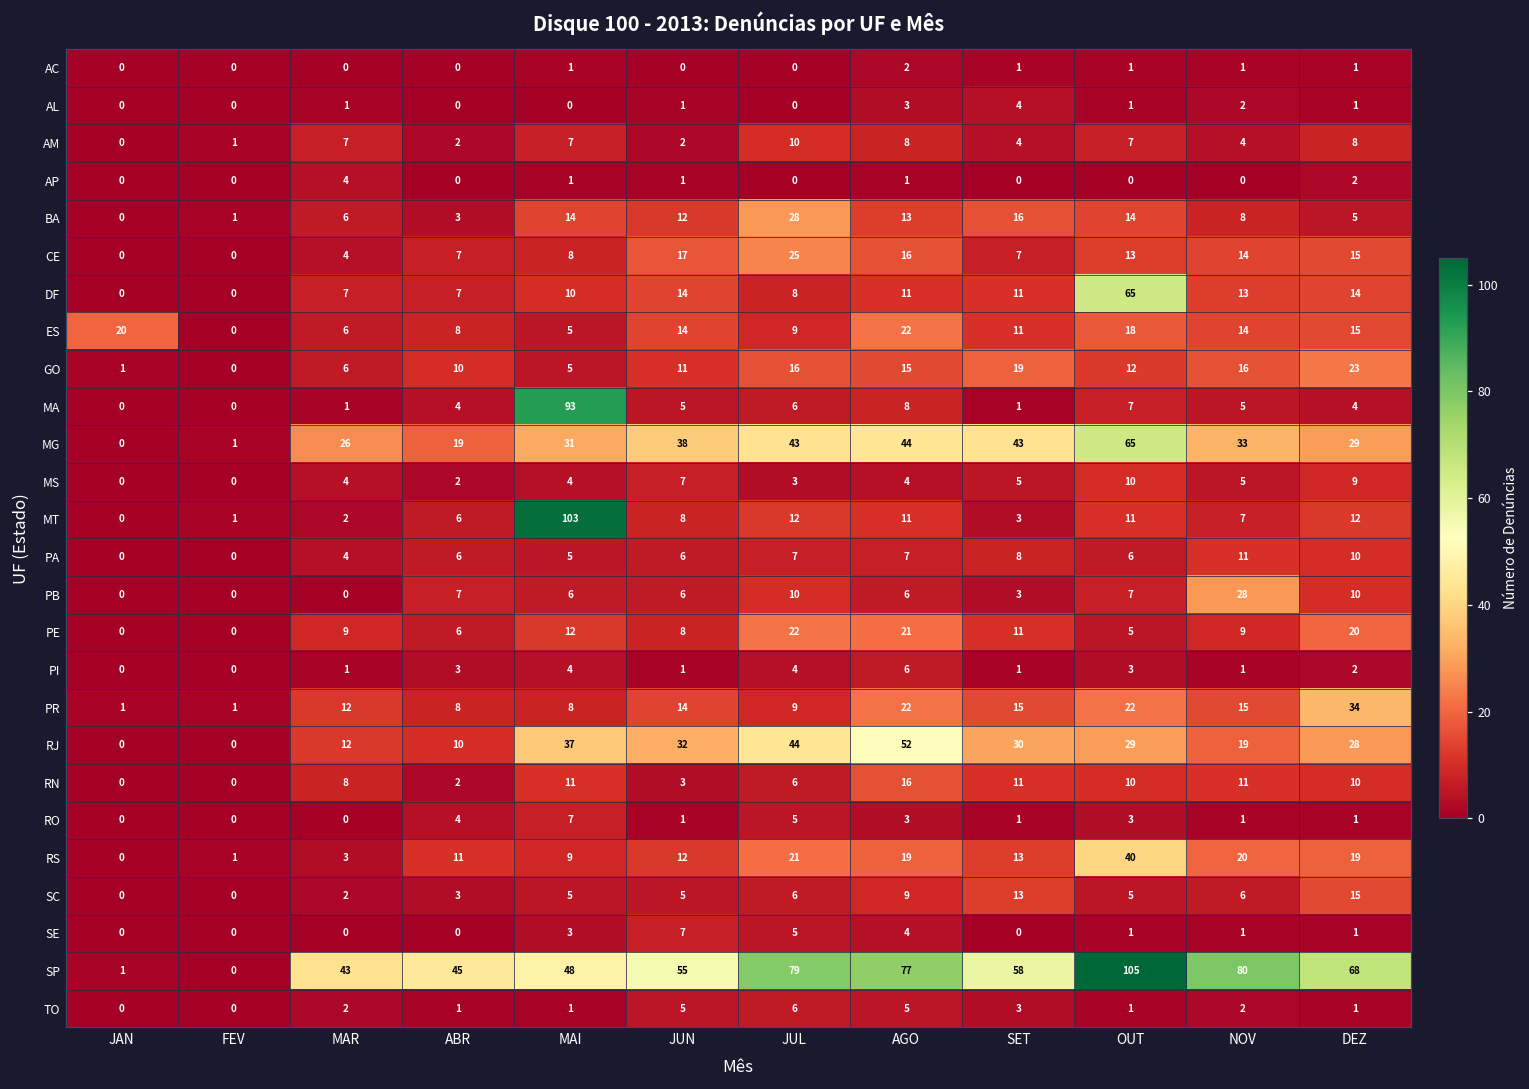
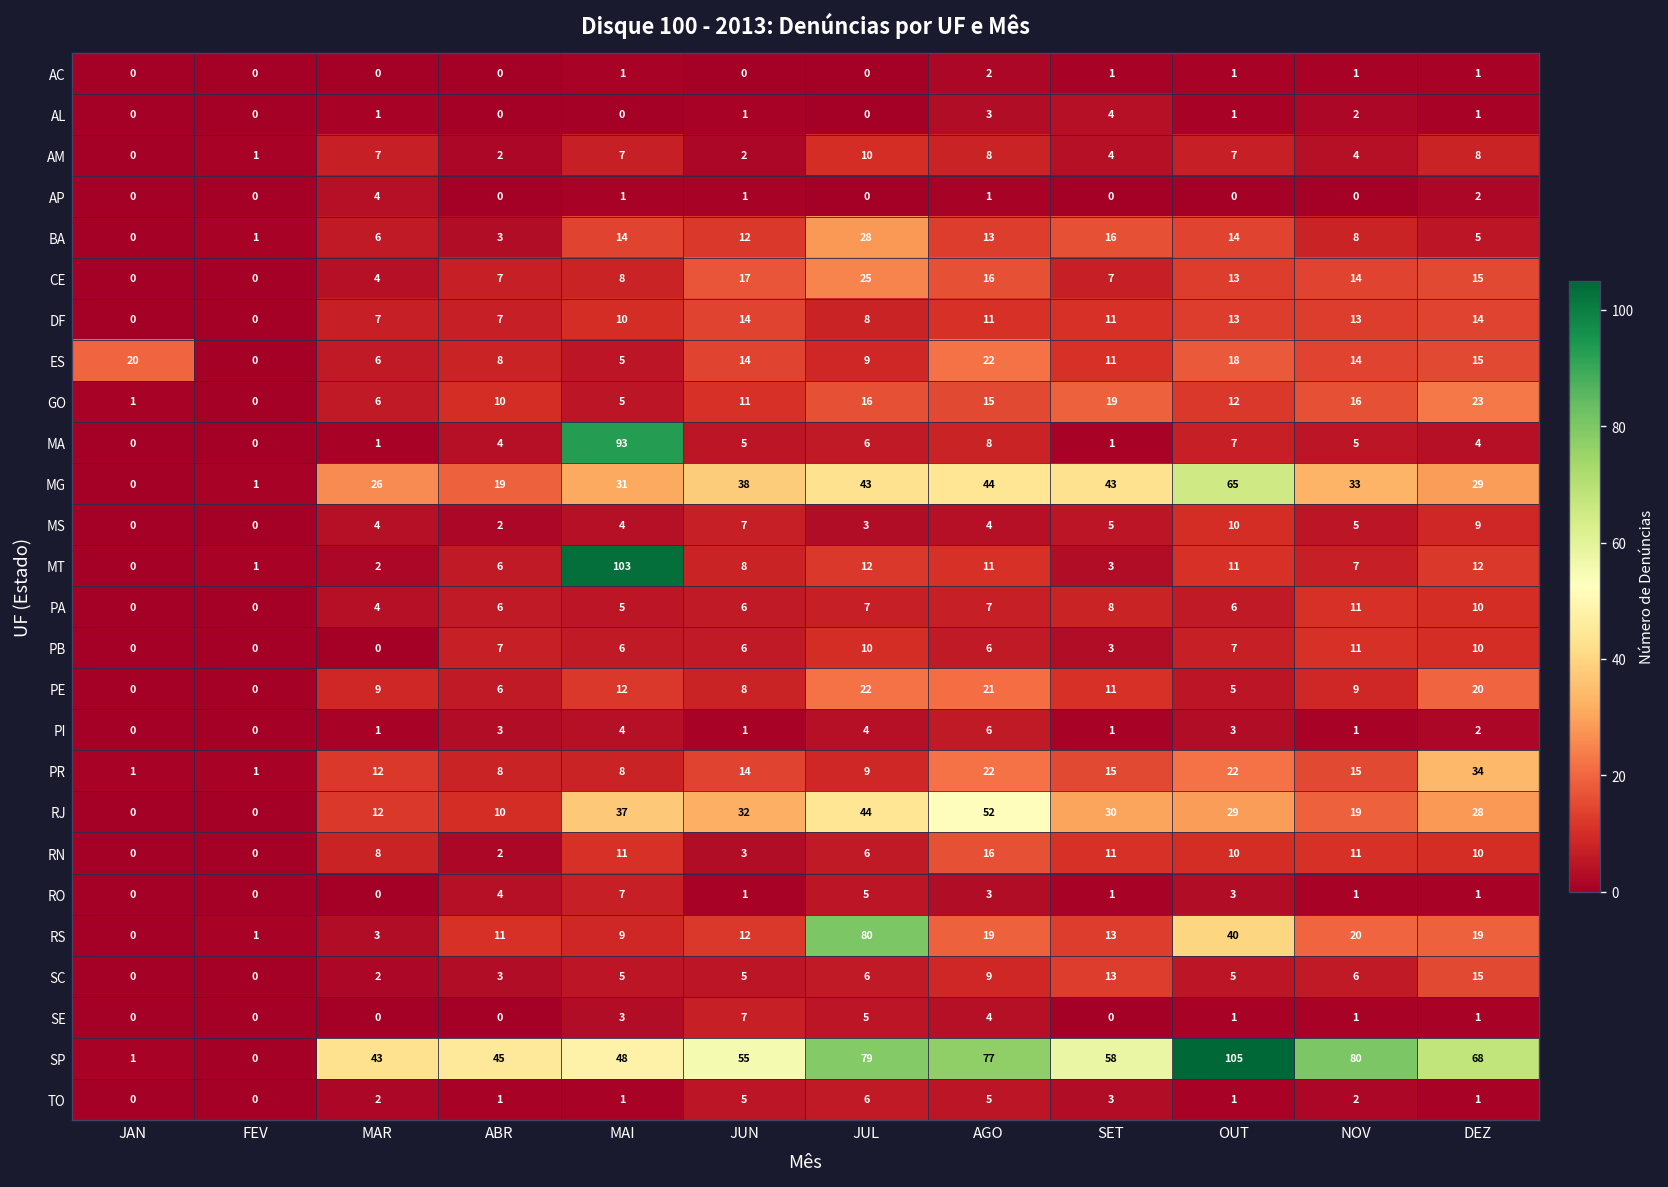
  {
    "DF": {
      "JAN": 0,
      "FEV": 0,
      "MAR": 7,
      "ABR": 7,
      "MAI": 10,
      "JUN": 14,
      "JUL": 8,
      "AGO": 11,
      "SET": 11,
-     "OUT": 65,
+     "OUT": 13,
      "NOV": 13,
      "DEZ": 14
    },
    "PB": {
      "JAN": 0,
      "FEV": 0,
      "MAR": 0,
      "ABR": 7,
      "MAI": 6,
      "JUN": 6,
      "JUL": 10,
      "AGO": 6,
      "SET": 3,
      "OUT": 7,
-     "NOV": 28,
+     "NOV": 11,
      "DEZ": 10
    },
    "RS": {
      "JAN": 0,
      "FEV": 1,
      "MAR": 3,
      "ABR": 11,
      "MAI": 9,
      "JUN": 12,
-     "JUL": 21,
+     "JUL": 80,
      "AGO": 19,
      "SET": 13,
      "OUT": 40,
      "NOV": 20,
      "DEZ": 19
    }
  }
